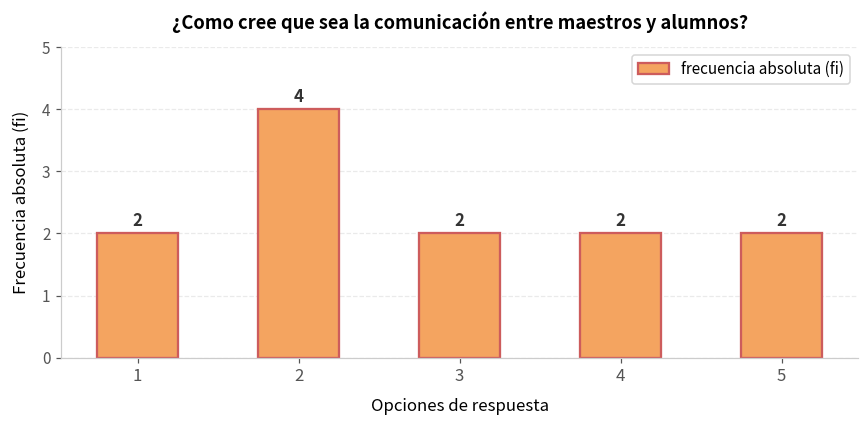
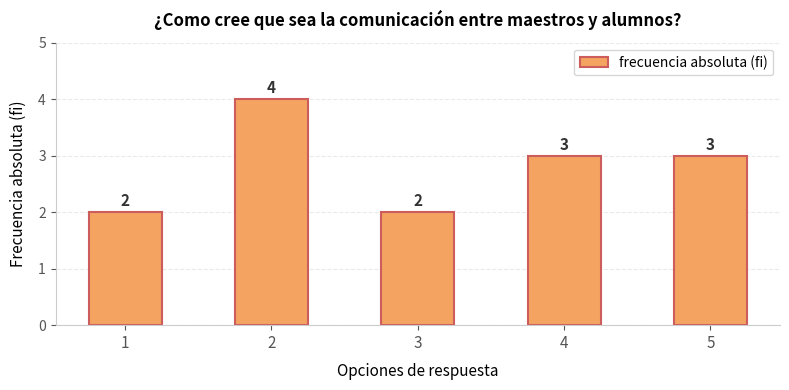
  {
    "1": 2,
    "2": 4,
    "3": 2,
-   "4": 2,
-   "5": 2
+   "4": 3,
+   "5": 3
  }
